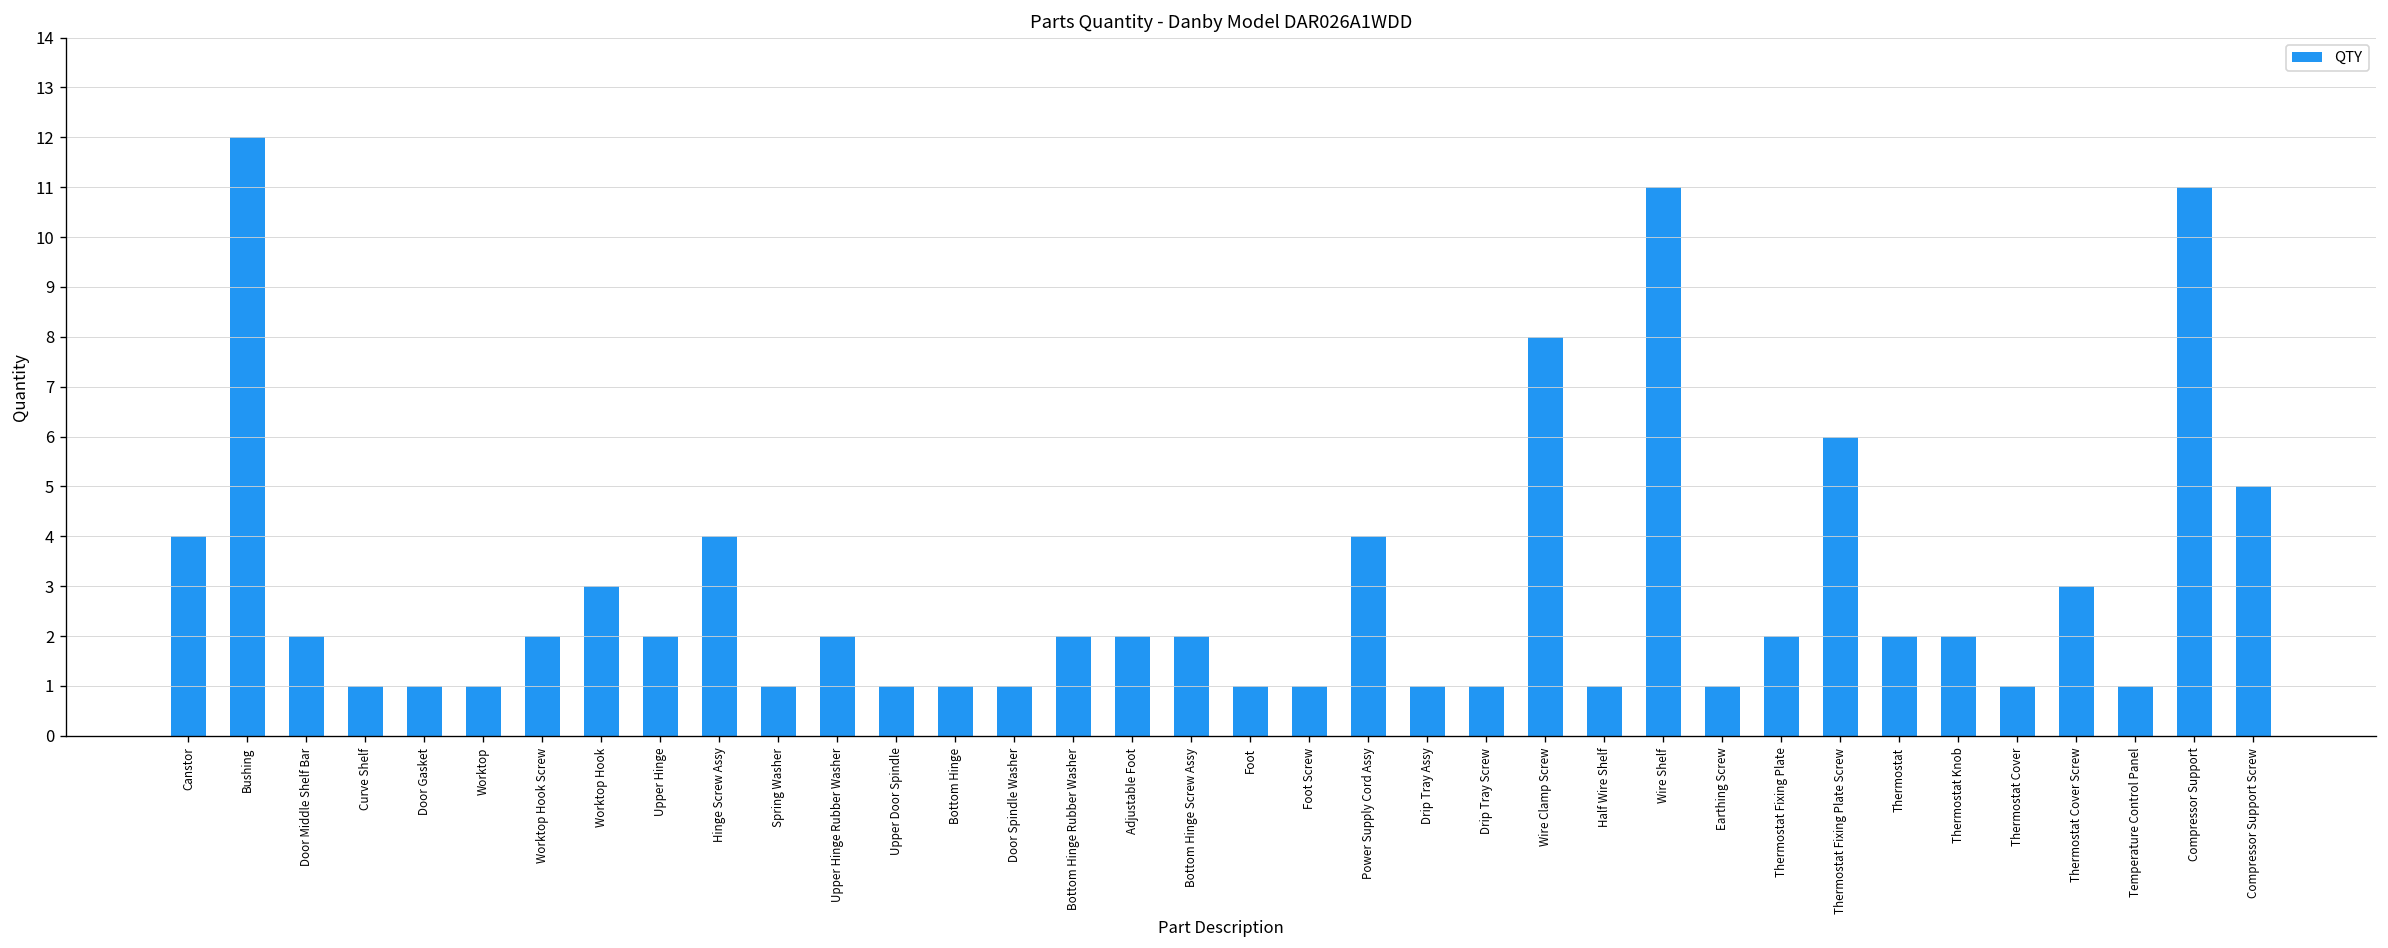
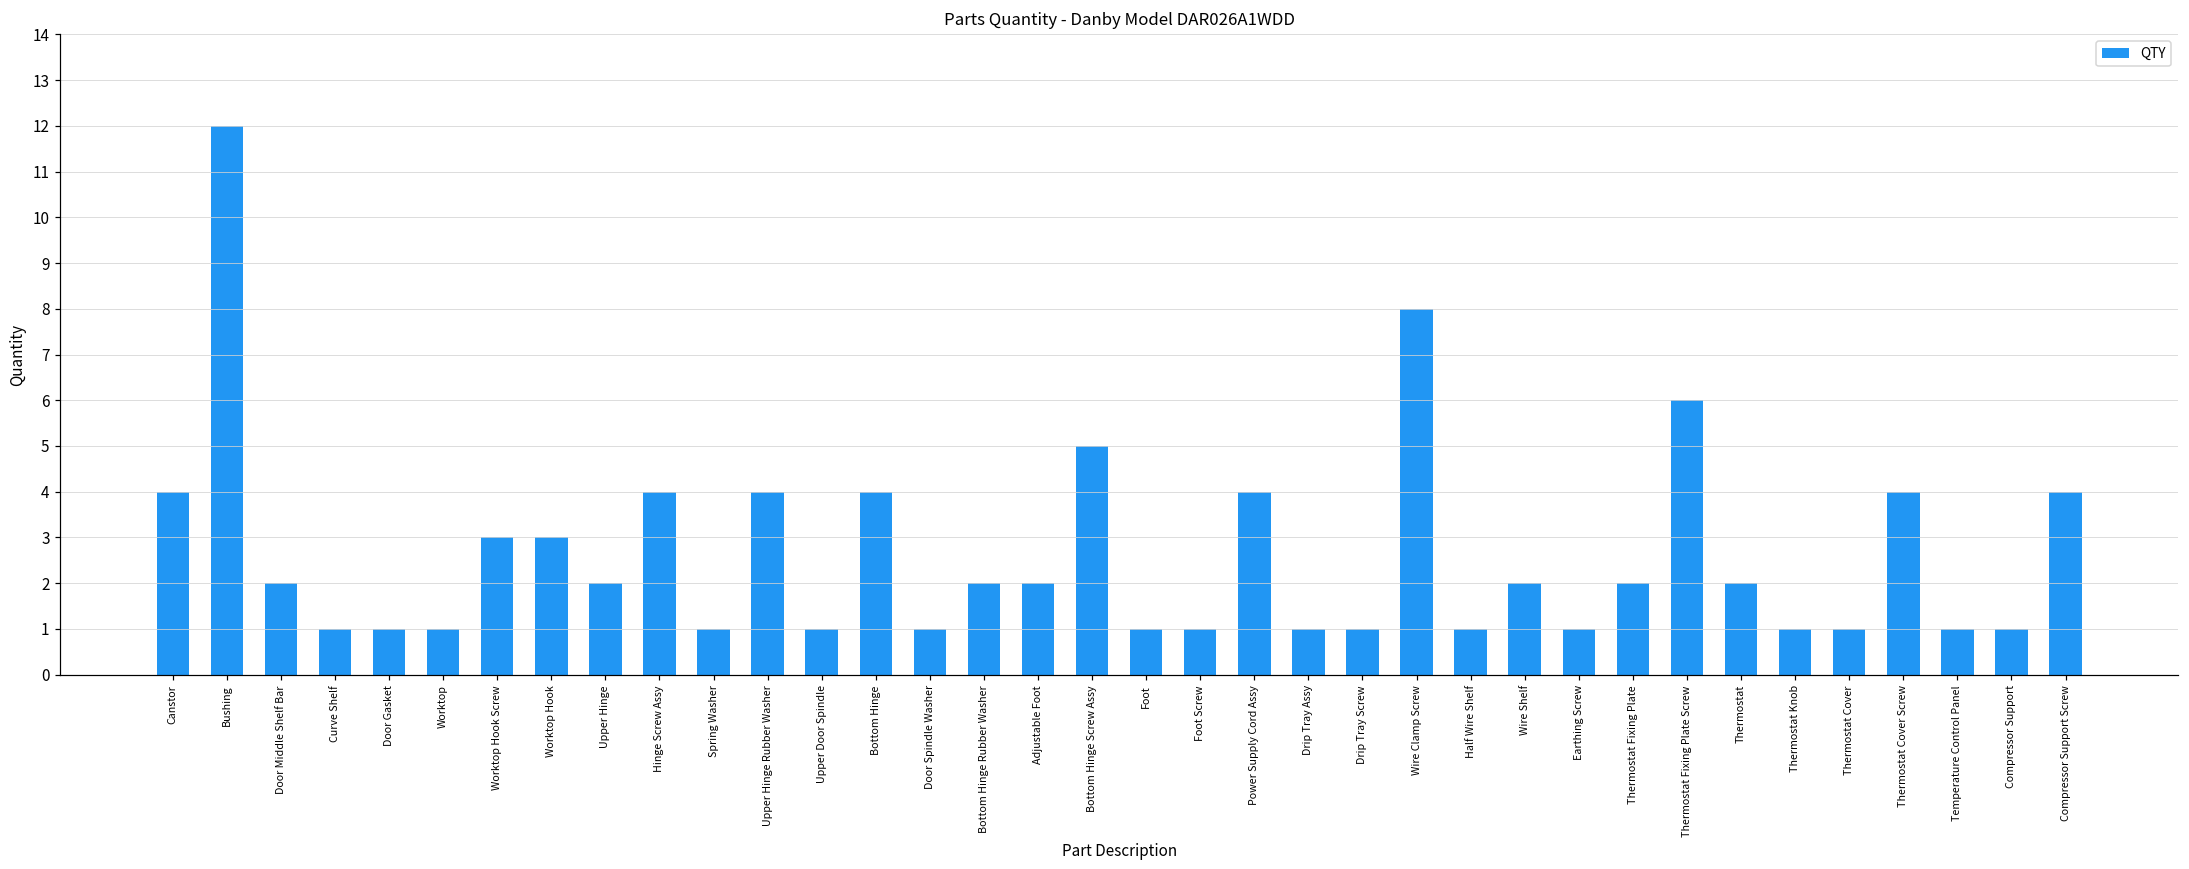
  {
    "Canstor": 4,
    "Bushing": 12,
    "Door Middle Shelf Bar": 2,
    "Curve Shelf": 1,
    "Door Gasket": 1,
    "Worktop": 1,
-   "Worktop Hook Screw": 2,
+   "Worktop Hook Screw": 3,
    "Worktop Hook": 3,
    "Upper Hinge": 2,
    "Hinge Screw Assy": 4,
    "Spring Washer": 1,
-   "Upper Hinge Rubber Washer": 2,
+   "Upper Hinge Rubber Washer": 4,
    "Upper Door Spindle": 1,
-   "Bottom Hinge": 1,
+   "Bottom Hinge": 4,
    "Door Spindle Washer": 1,
    "Bottom Hinge Rubber Washer": 2,
    "Adjustable Foot": 2,
-   "Bottom Hinge Screw Assy": 2,
+   "Bottom Hinge Screw Assy": 5,
    "Foot": 1,
    "Foot Screw": 1,
    "Power Supply Cord Assy": 4,
    "Drip Tray Assy": 1,
    "Drip Tray Screw": 1,
    "Wire Clamp Screw": 8,
    "Half Wire Shelf": 1,
-   "Wire Shelf": 11,
+   "Wire Shelf": 2,
    "Earthing Screw": 1,
    "Thermostat Fixing Plate": 2,
    "Thermostat Fixing Plate Screw": 6,
    "Thermostat": 2,
-   "Thermostat Knob": 2,
+   "Thermostat Knob": 1,
    "Thermostat Cover": 1,
-   "Thermostat Cover Screw": 3,
+   "Thermostat Cover Screw": 4,
    "Temperature Control Panel": 1,
-   "Compressor Support": 11,
-   "Compressor Support Screw": 5
+   "Compressor Support": 1,
+   "Compressor Support Screw": 4
  }
